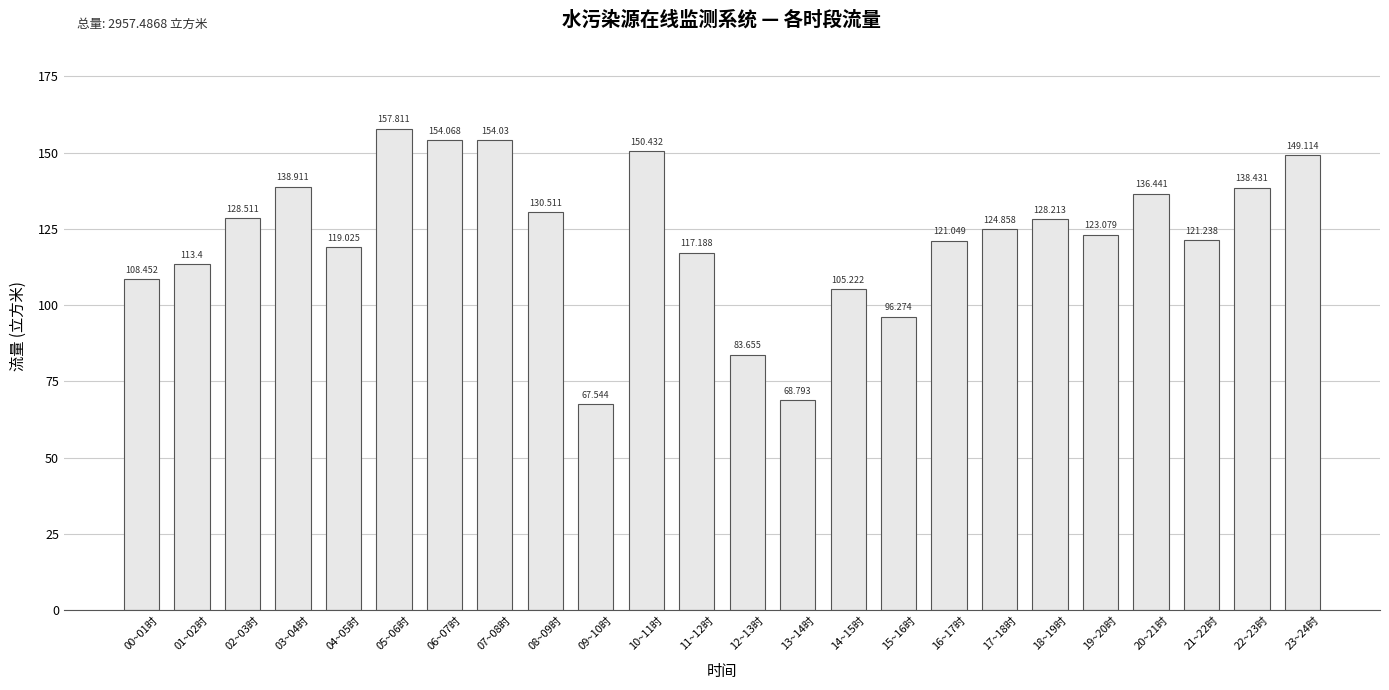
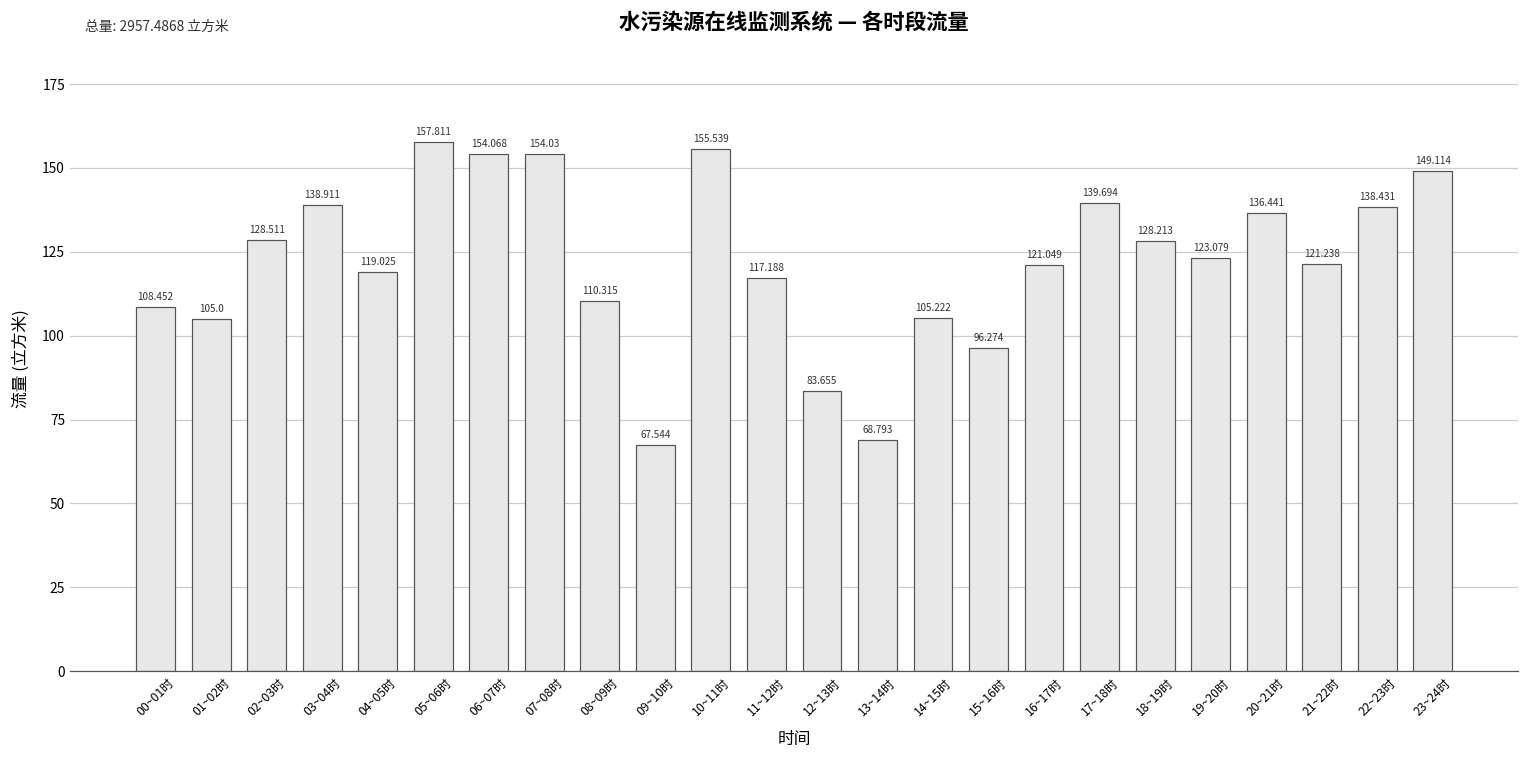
  {
    "00~01时": 108.452,
-   "01~02时": 113.4,
+   "01~02时": 105.0,
    "02~03时": 128.511,
    "03~04时": 138.911,
    "04~05时": 119.025,
    "05~06时": 157.811,
    "06~07时": 154.068,
    "07~08时": 154.03,
-   "08~09时": 130.511,
+   "08~09时": 110.315,
    "09~10时": 67.544,
-   "10~11时": 150.432,
+   "10~11时": 155.539,
    "11~12时": 117.188,
    "12~13时": 83.655,
    "13~14时": 68.793,
    "14~15时": 105.222,
    "15~16时": 96.274,
    "16~17时": 121.049,
-   "17~18时": 124.858,
+   "17~18时": 139.694,
    "18~19时": 128.213,
    "19~20时": 123.079,
    "20~21时": 136.441,
    "21~22时": 121.238,
    "22~23时": 138.431,
    "23~24时": 149.114
  }
